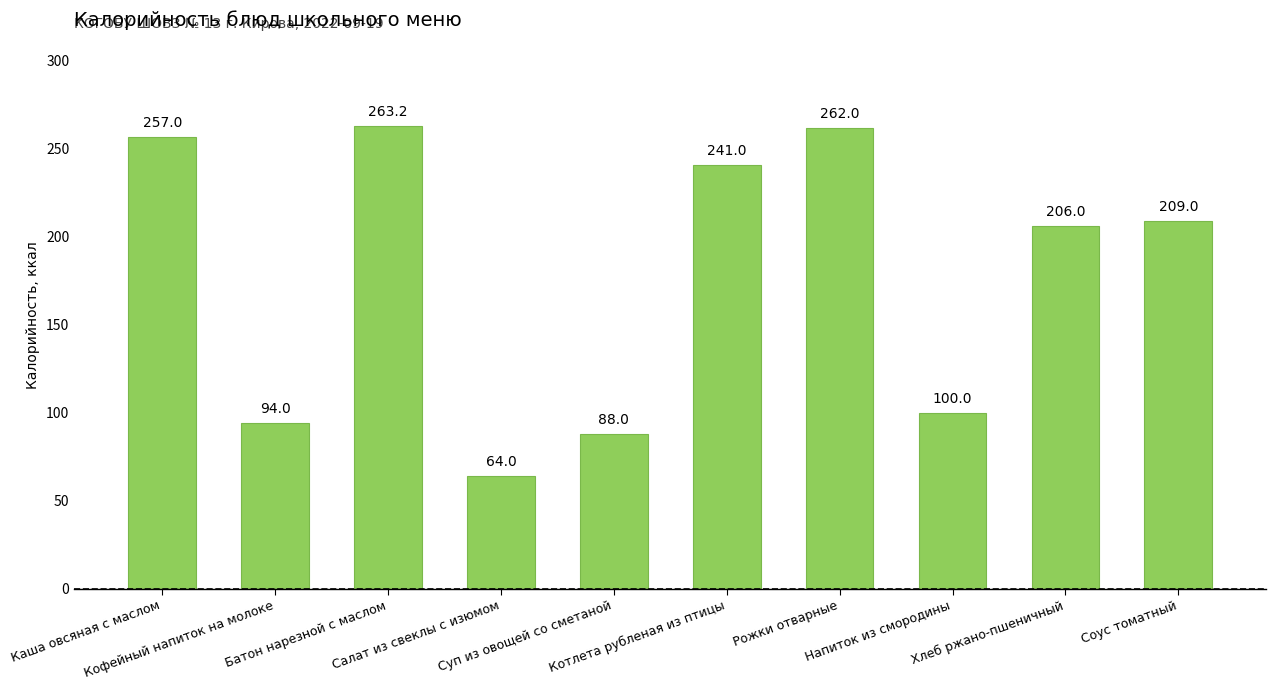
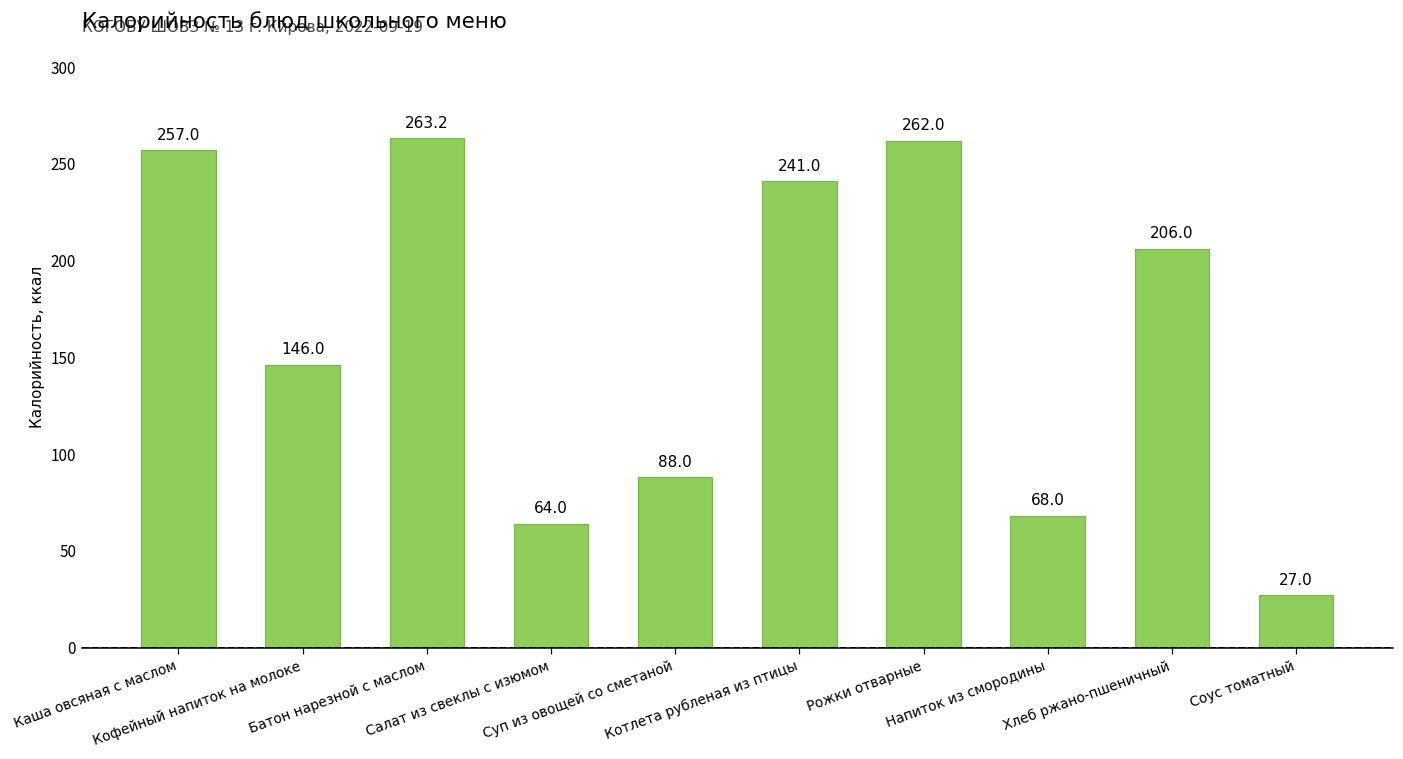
  {
    "Каша овсяная с маслом": 257.0,
-   "Кофейный напиток на молоке": 94.0,
+   "Кофейный напиток на молоке": 146.0,
    "Батон нарезной с маслом": 263.2,
    "Салат из свеклы с изюмом": 64.0,
    "Суп из овощей со сметаной": 88.0,
    "Котлета рубленая из птицы": 241.0,
    "Рожки отварные": 262.0,
-   "Напиток из смородины": 100.0,
+   "Напиток из смородины": 68.0,
    "Хлеб ржано-пшеничный": 206.0,
-   "Соус томатный": 209.0
+   "Соус томатный": 27.0
  }
